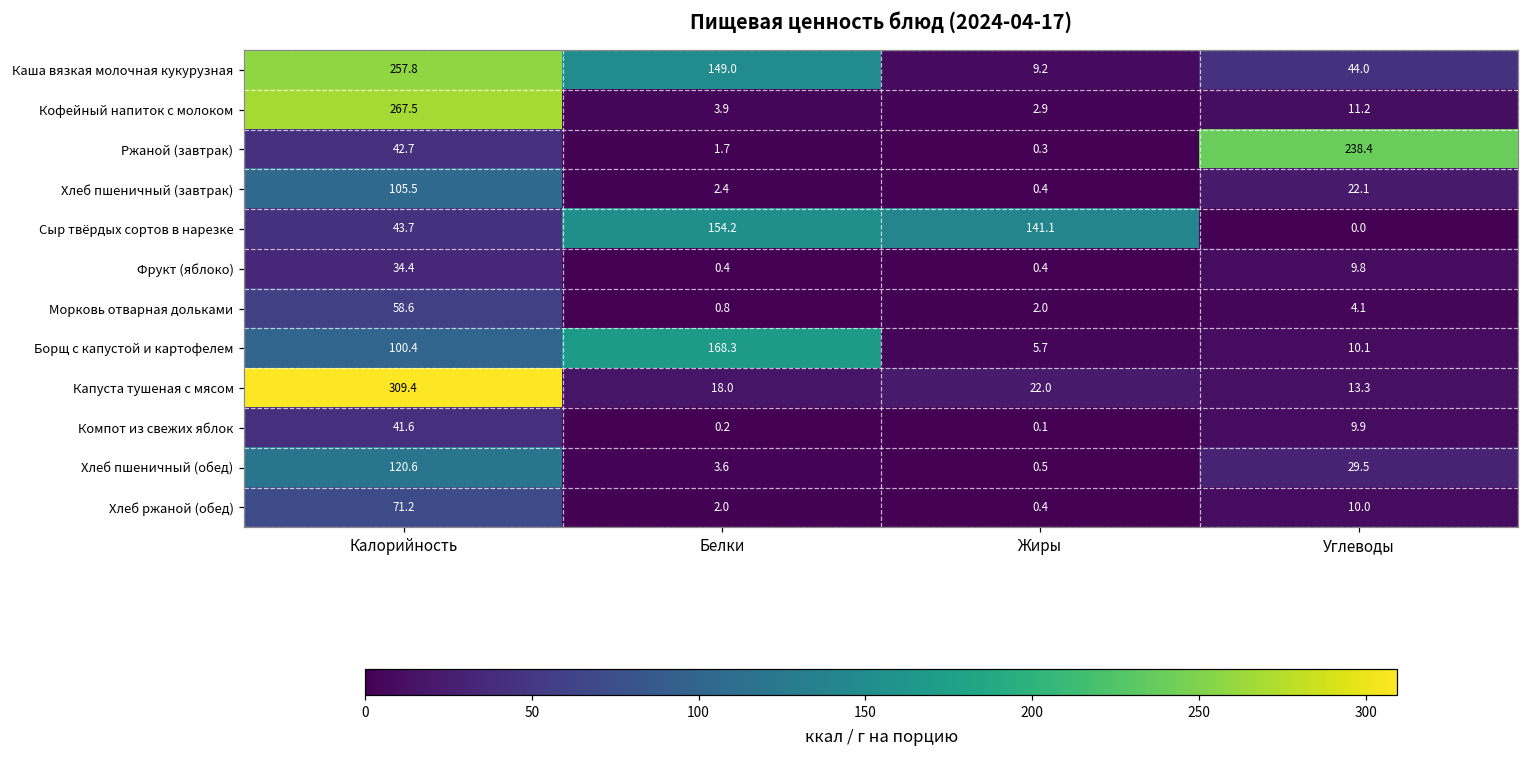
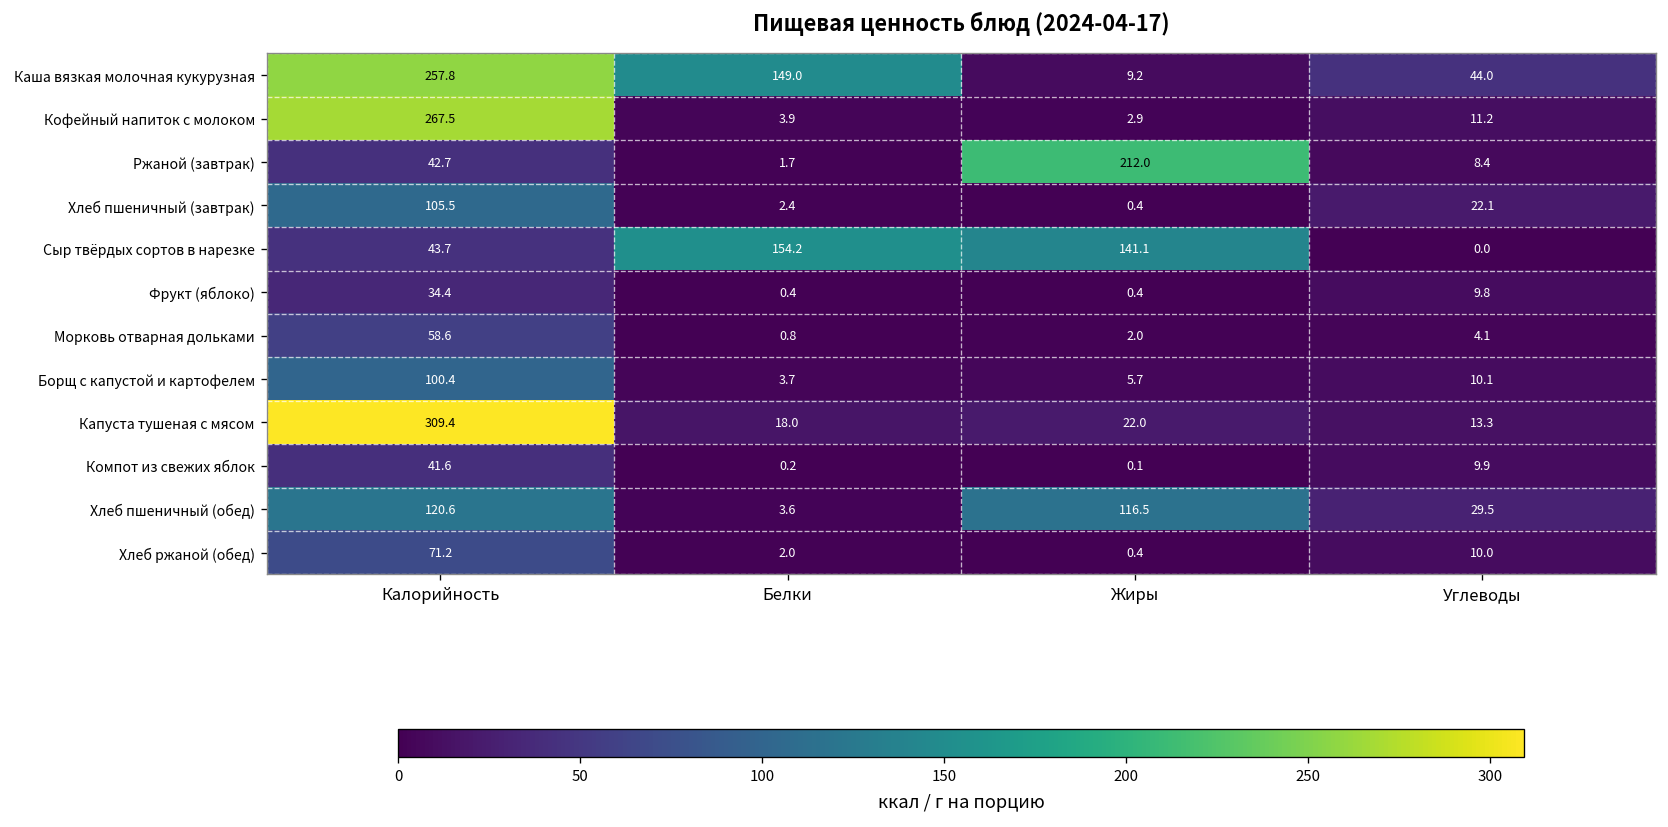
  {
    "Каша вязкая молочная кукурузная": {
      "Калорийность": 257.8,
      "Белки": 149.0,
      "Жиры": 9.2,
      "Углеводы": 44.0
    },
    "Кофейный напиток с молоком": {
      "Калорийность": 267.5,
      "Белки": 3.9,
      "Жиры": 2.9,
      "Углеводы": 11.2
    },
    "Ржаной (завтрак)": {
      "Калорийность": 42.7,
      "Белки": 1.7,
-     "Жиры": 0.3,
-     "Углеводы": 238.4
+     "Жиры": 212.0,
+     "Углеводы": 8.4
    },
    "Хлеб пшеничный (завтрак)": {
      "Калорийность": 105.5,
      "Белки": 2.4,
      "Жиры": 0.4,
      "Углеводы": 22.1
    },
    "Сыр твёрдых сортов в нарезке": {
      "Калорийность": 43.7,
      "Белки": 154.2,
      "Жиры": 141.1,
      "Углеводы": 0.0
    },
    "Фрукт (яблоко)": {
      "Калорийность": 34.4,
      "Белки": 0.4,
      "Жиры": 0.4,
      "Углеводы": 9.8
    },
    "Морковь отварная дольками": {
      "Калорийность": 58.6,
      "Белки": 0.8,
      "Жиры": 2.0,
      "Углеводы": 4.1
    },
    "Борщ с капустой и картофелем": {
      "Калорийность": 100.4,
-     "Белки": 168.3,
+     "Белки": 3.7,
      "Жиры": 5.7,
      "Углеводы": 10.1
    },
    "Капуста тушеная с мясом": {
      "Калорийность": 309.4,
      "Белки": 18.0,
      "Жиры": 22.0,
      "Углеводы": 13.3
    },
    "Компот из свежих яблок": {
      "Калорийность": 41.6,
      "Белки": 0.2,
      "Жиры": 0.1,
      "Углеводы": 9.9
    },
    "Хлеб пшеничный (обед)": {
      "Калорийность": 120.6,
      "Белки": 3.6,
-     "Жиры": 0.5,
+     "Жиры": 116.5,
      "Углеводы": 29.5
    },
    "Хлеб ржаной (обед)": {
      "Калорийность": 71.2,
      "Белки": 2.0,
      "Жиры": 0.4,
      "Углеводы": 10.0
    }
  }
